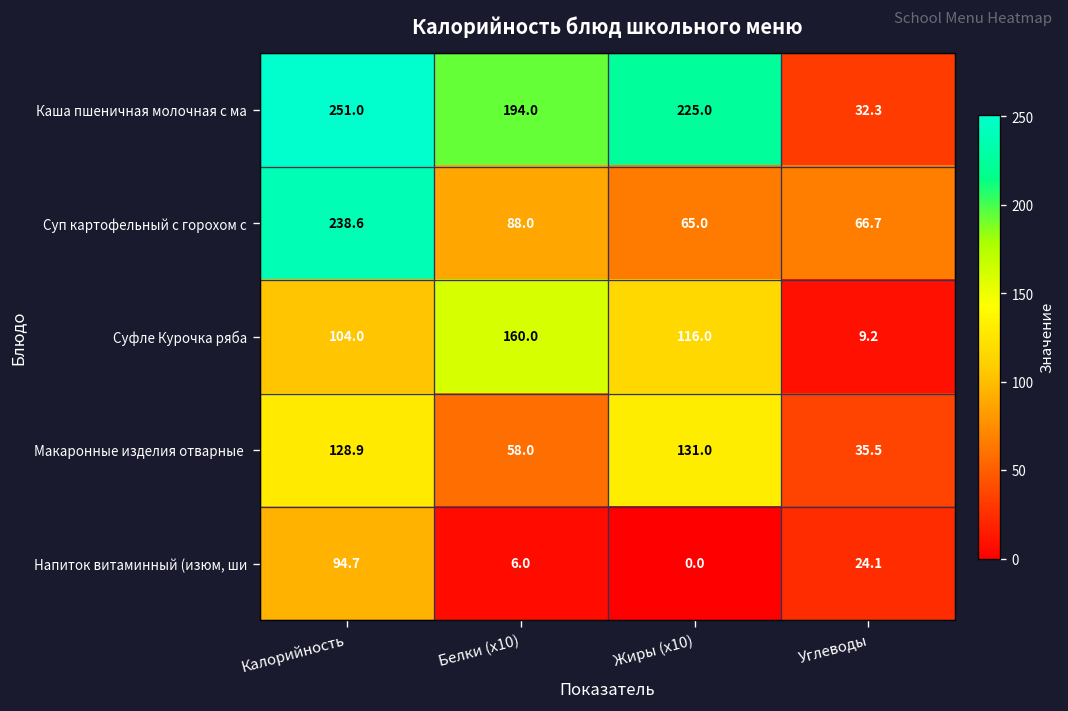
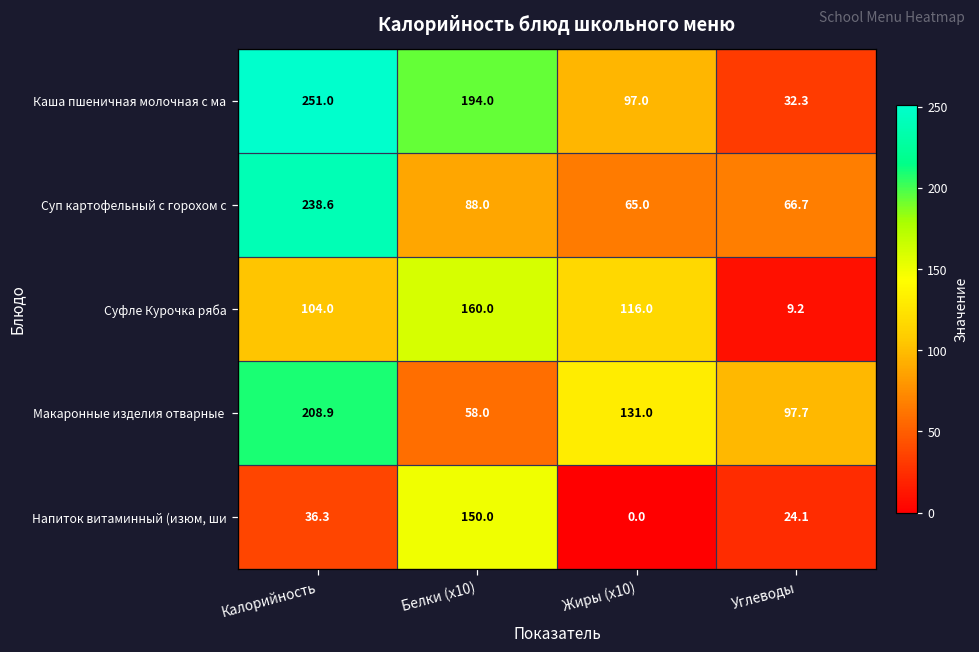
  {
    "Каша пшеничная молочная с ма": {
      "Калорийность": 251.0,
      "Белки (x10)": 194.0,
-     "Жиры (x10)": 225.0,
+     "Жиры (x10)": 97.0,
      "Углеводы": 32.3
    },
    "Суп картофельный с горохом с": {
      "Калорийность": 238.6,
      "Белки (x10)": 88.0,
      "Жиры (x10)": 65.0,
      "Углеводы": 66.7
    },
    "Суфле Курочка ряба": {
      "Калорийность": 104.0,
      "Белки (x10)": 160.0,
      "Жиры (x10)": 116.0,
      "Углеводы": 9.2
    },
    "Макаронные изделия отварные": {
-     "Калорийность": 128.9,
+     "Калорийность": 208.9,
      "Белки (x10)": 58.0,
      "Жиры (x10)": 131.0,
-     "Углеводы": 35.5
+     "Углеводы": 97.7
    },
    "Напиток витаминный (изюм, ши": {
-     "Калорийность": 94.7,
-     "Белки (x10)": 6.0,
+     "Калорийность": 36.3,
+     "Белки (x10)": 150.0,
      "Жиры (x10)": 0.0,
      "Углеводы": 24.1
    }
  }
